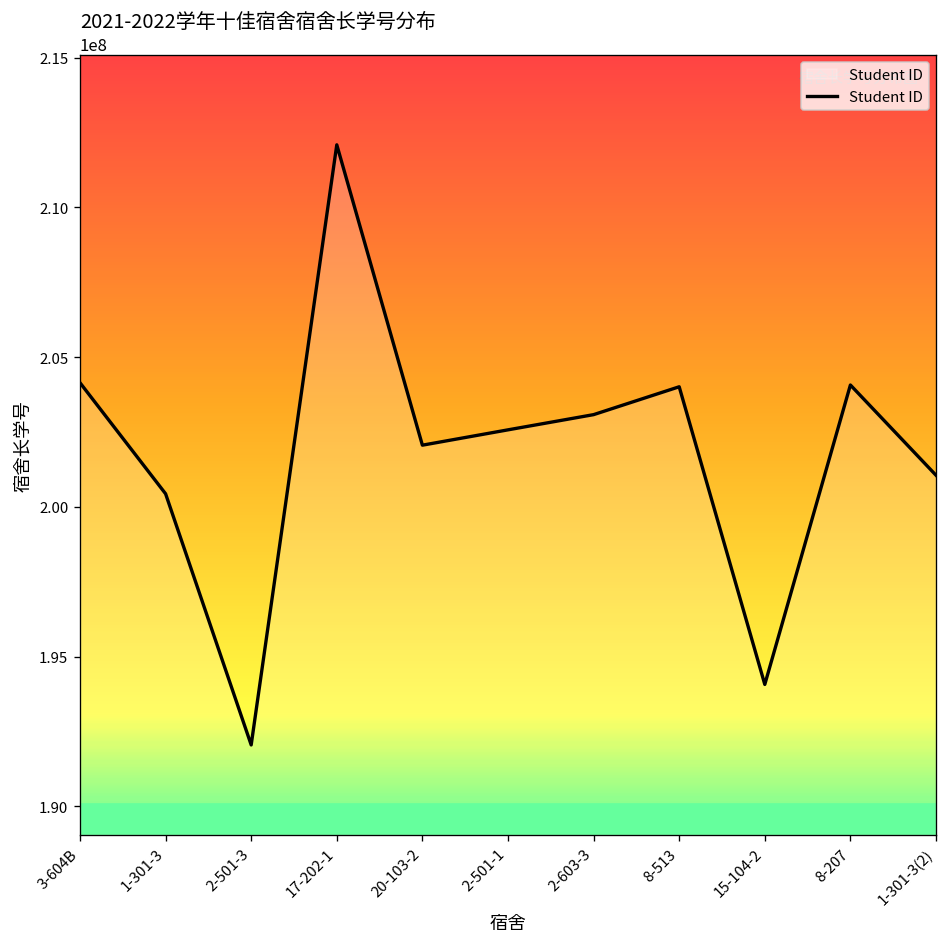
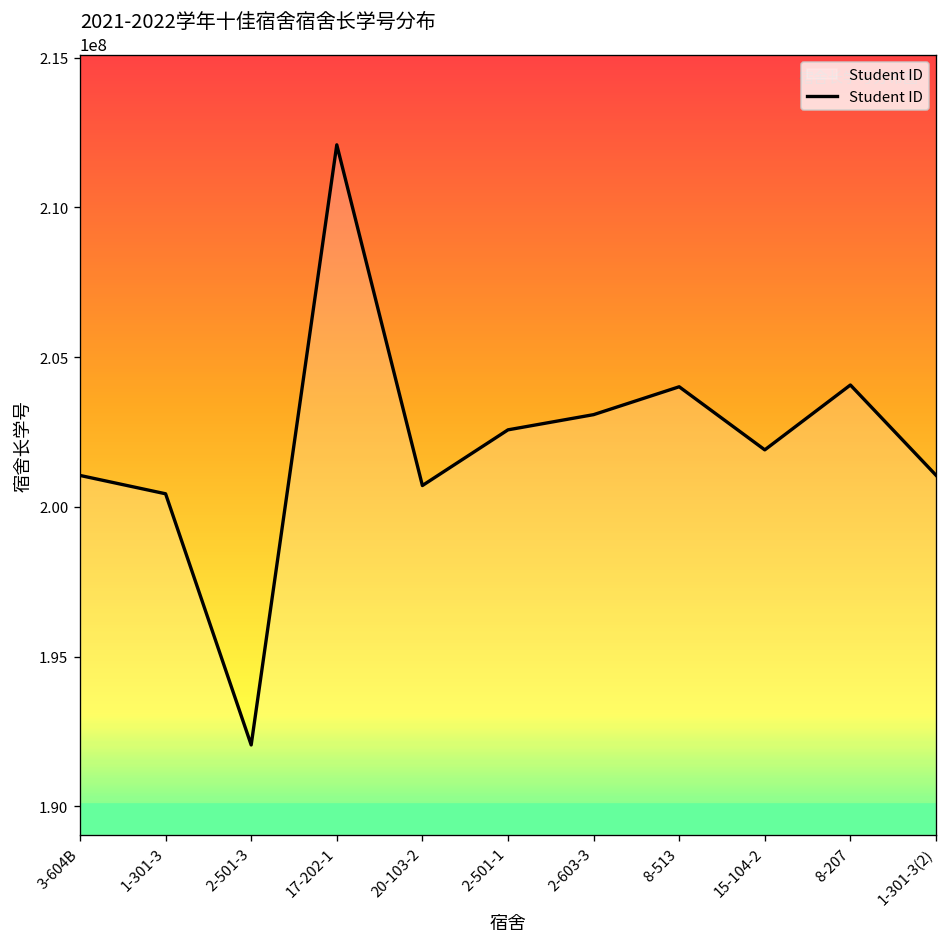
  {
-   "3-604B": 204100000,
+   "3-604B": 201100000,
    "1-301-3": 200400000,
    "2-501-3": 192100000,
    "17-202-1": 212100000,
-   "20-103-2": 202100000,
+   "20-103-2": 200700000,
    "2-501-1": 202600000,
    "2-603-3": 203100000,
    "8-513": 204000000,
-   "15-104-2": 194100000,
+   "15-104-2": 201900000,
    "8-207": 204100000,
    "1-301-3(2)": 201100000
  }
